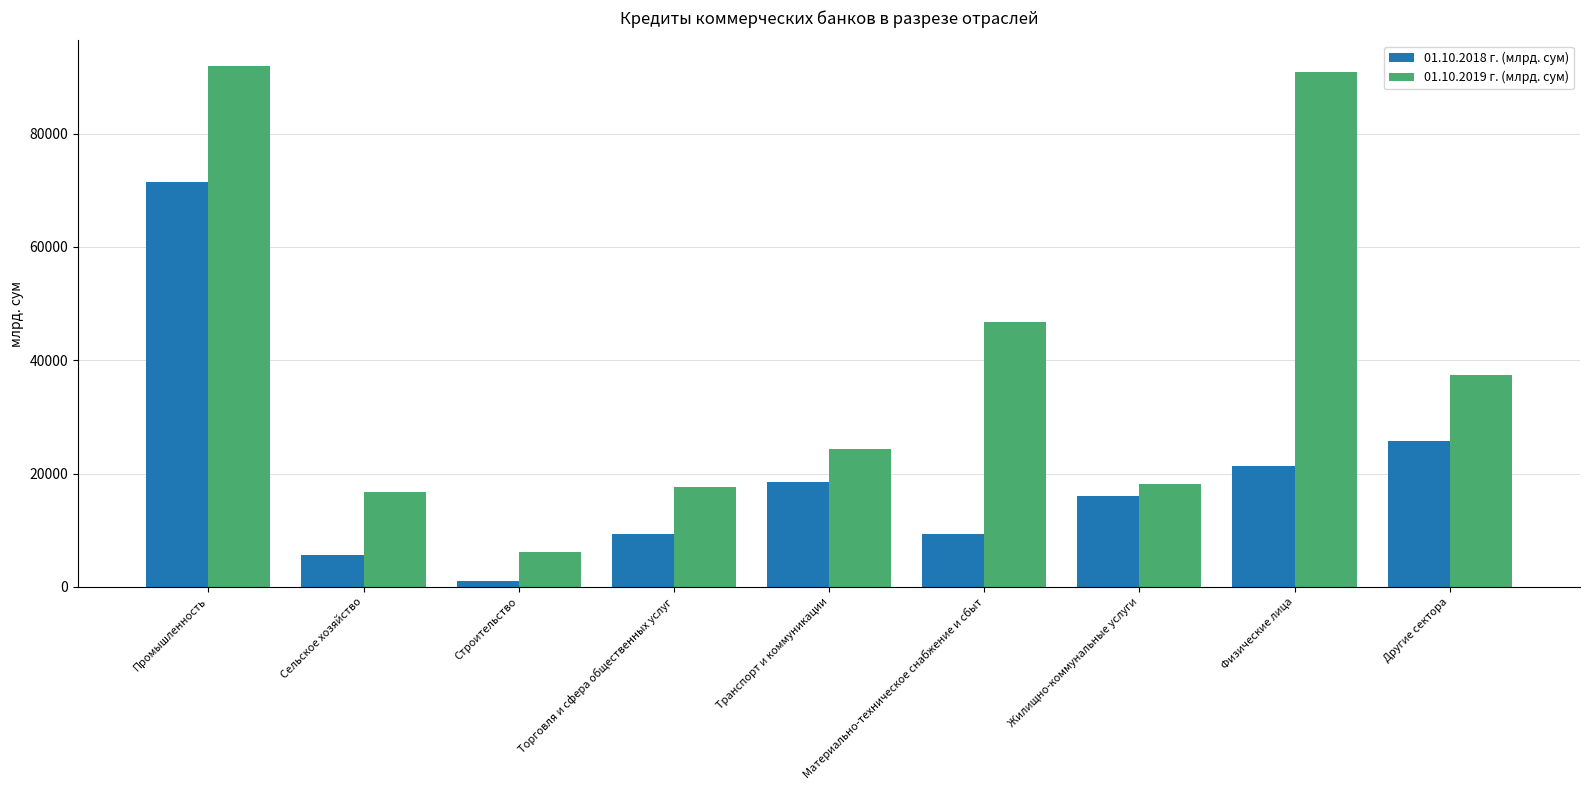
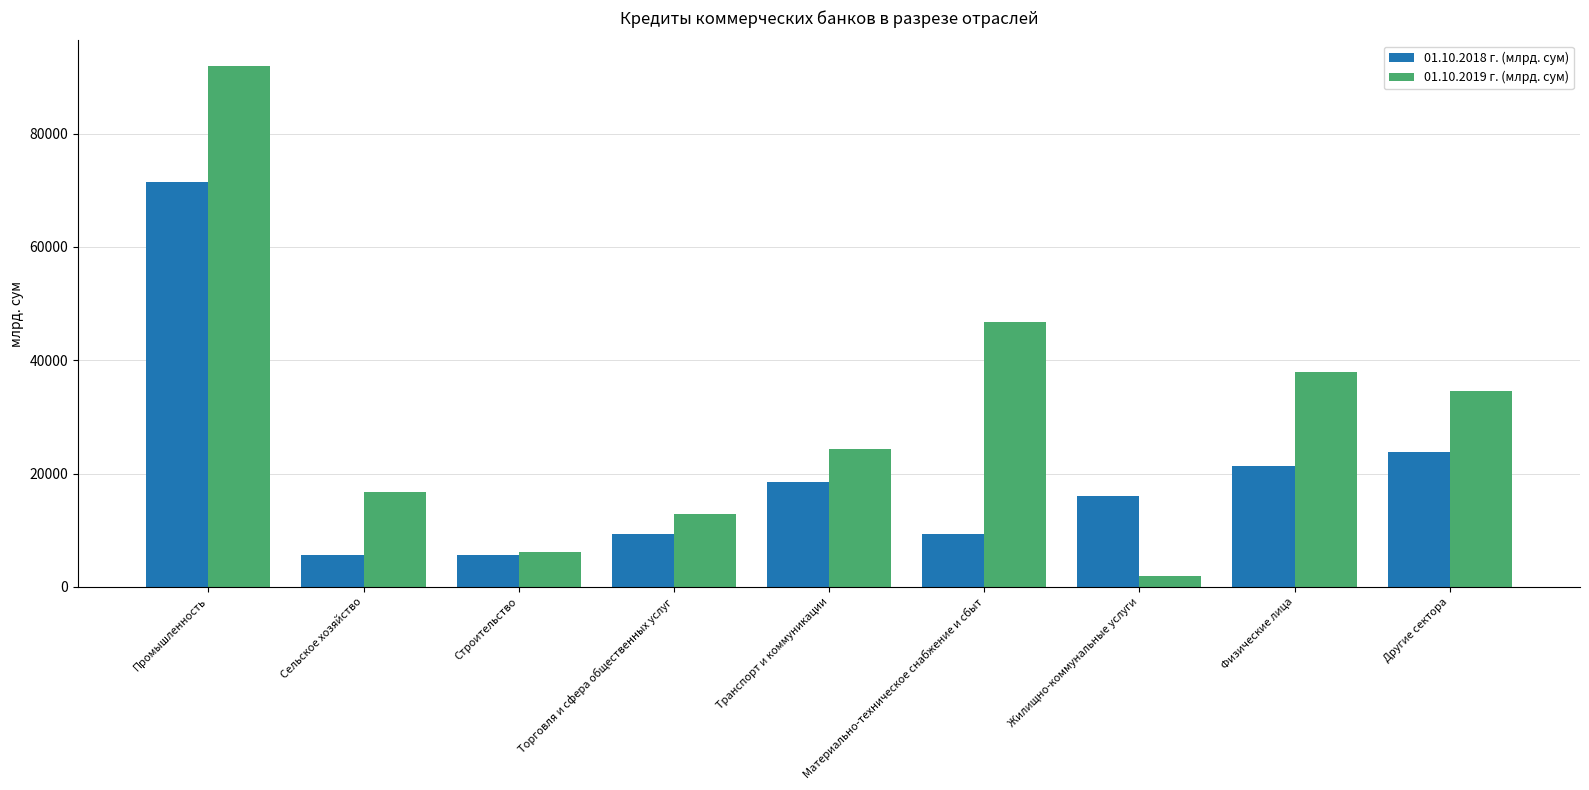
  {
    "01.10.2018 г. (млрд. сум)": {
      "Промышленность": 72000,
      "Сельское хозяйство": 6000,
-     "Строительство": 1000,
+     "Строительство": 6000,
      "Торговля и сфера общественных услуг": 9000,
      "Транспорт и коммуникации": 19000,
      "Материально-техническое снабжение и сбыт": 9000,
      "Жилищно-коммунальные услуги": 16000,
      "Физические лица": 21000,
-     "Другие сектора": 26000
+     "Другие сектора": 24000
    },
    "01.10.2019 г. (млрд. сум)": {
      "Промышленность": 92000,
      "Сельское хозяйство": 17000,
      "Строительство": 6000,
-     "Торговля и сфера общественных услуг": 18000,
+     "Торговля и сфера общественных услуг": 13000,
      "Транспорт и коммуникации": 24000,
      "Материально-техническое снабжение и сбыт": 47000,
-     "Жилищно-коммунальные услуги": 18000,
-     "Физические лица": 91000,
-     "Другие сектора": 37000
+     "Жилищно-коммунальные услуги": 2000,
+     "Физические лица": 38000,
+     "Другие сектора": 35000
    }
  }
